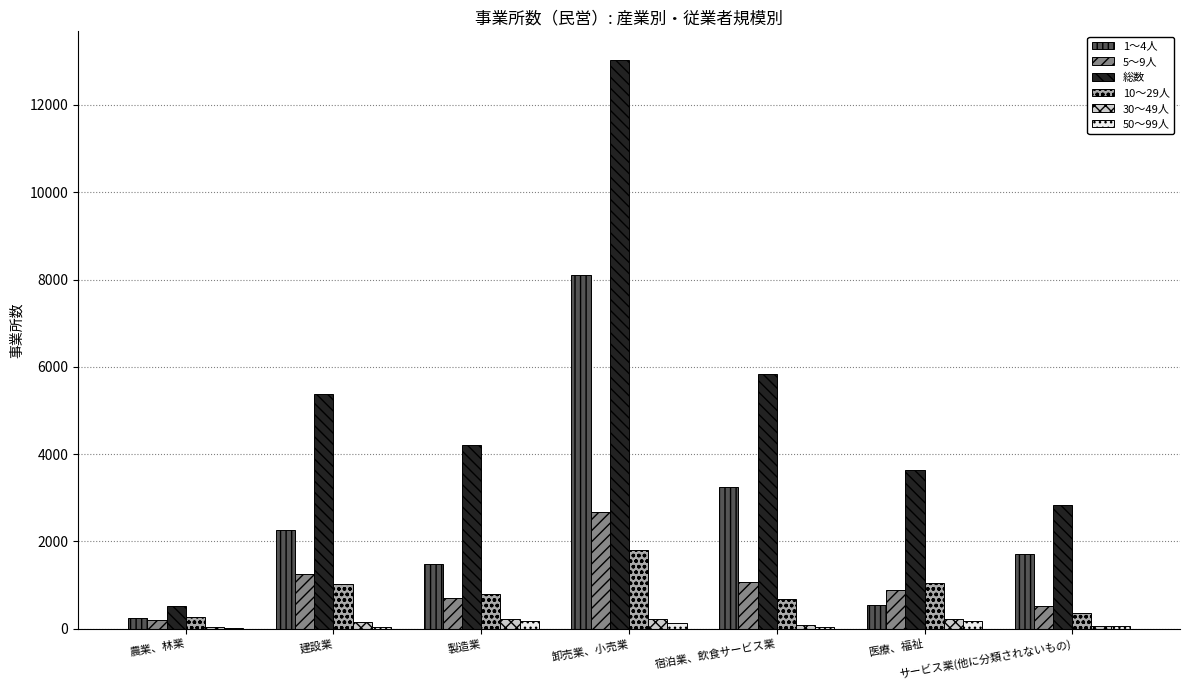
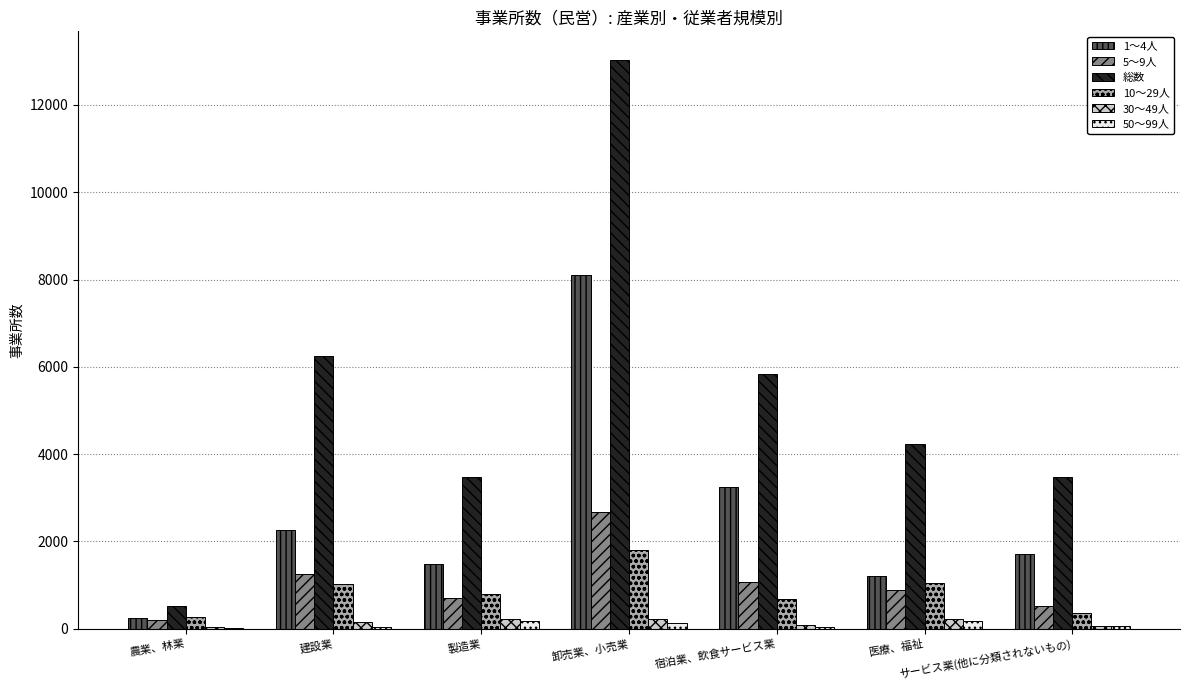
  {
    "1～4人": {
      "農業、林業": 200,
      "建設業": 2300,
      "製造業": 1500,
      "卸売業、小売業": 8100,
      "宿泊業、飲食サービス業": 3200,
-     "医療、福祉": 600,
+     "医療、福祉": 1200,
      "サービス業(他に分類されないもの)": 1700
    },
    "総数": {
      "農業、林業": 500,
-     "建設業": 5400,
-     "製造業": 4200,
+     "建設業": 6200,
+     "製造業": 3500,
      "卸売業、小売業": 13000,
      "宿泊業、飲食サービス業": 5800,
-     "医療、福祉": 3600,
-     "サービス業(他に分類されないもの)": 2800
+     "医療、福祉": 4200,
+     "サービス業(他に分類されないもの)": 3500
    }
  }
